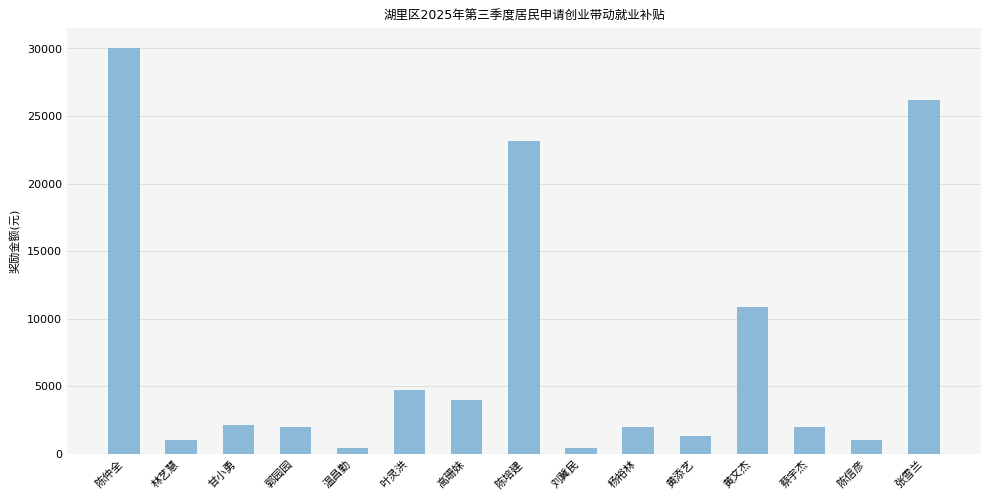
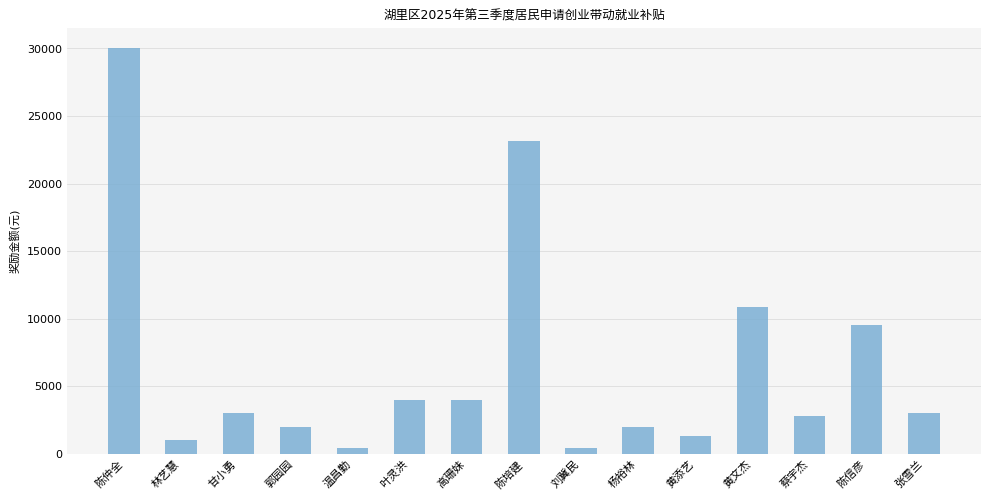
  {
    "陈仲全": 30000,
    "林艺慧": 1000,
-   "甘小勇": 2100,
+   "甘小勇": 3000,
    "郭园园": 2000,
    "温昌勤": 400,
-   "叶灵洪": 4700,
+   "叶灵洪": 4000,
    "高珊妹": 4000,
    "陈培建": 23100,
    "刘冀民": 400,
    "杨裕林": 2000,
    "黄添艺": 1300,
    "黄文杰": 10900,
-   "蔡宇杰": 2000,
-   "陈信彦": 1000,
-   "张雪兰": 26200
+   "蔡宇杰": 2800,
+   "陈信彦": 9600,
+   "张雪兰": 3000
  }
